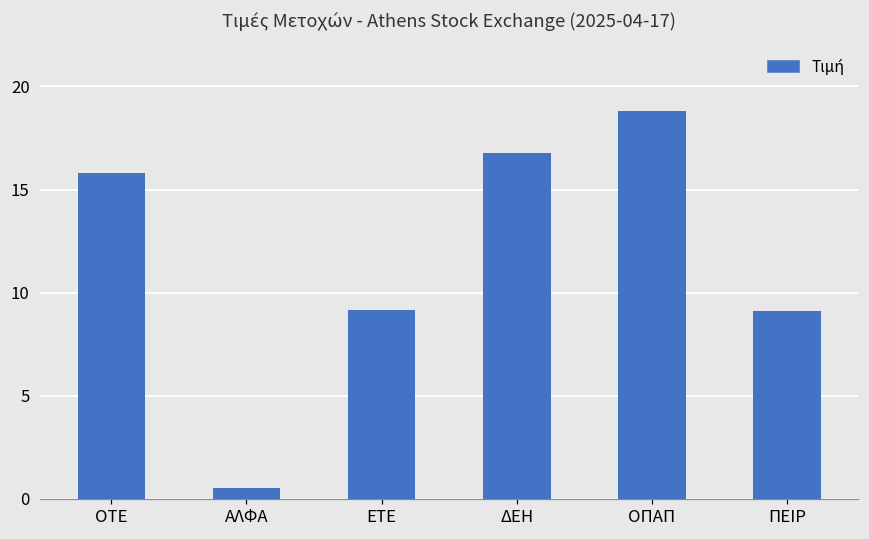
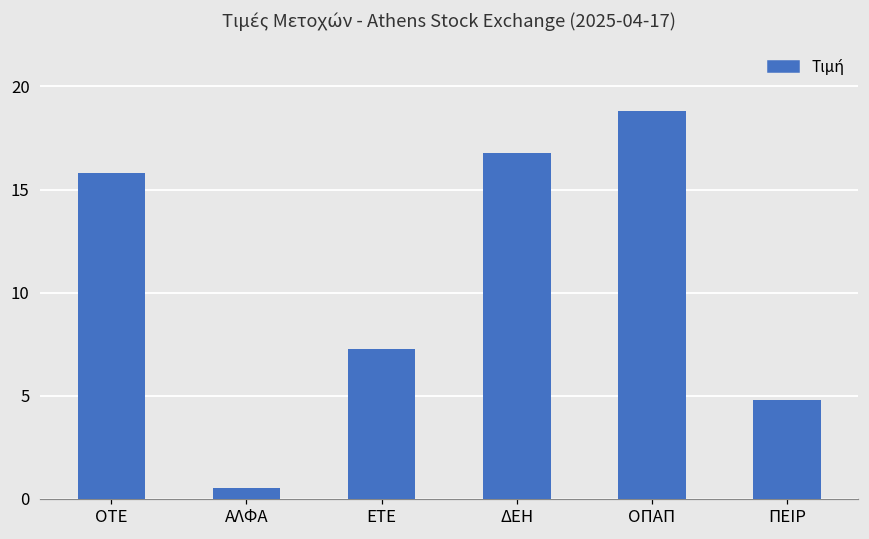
  {
    "ΟΤΕ": 15.8,
    "ΑΛΦΑ": 0.5,
-   "ΕΤΕ": 9.2,
+   "ΕΤΕ": 7.3,
    "ΔΕΗ": 16.8,
    "ΟΠΑΠ": 18.8,
-   "ΠΕΙΡ": 9.1
+   "ΠΕΙΡ": 4.8
  }
